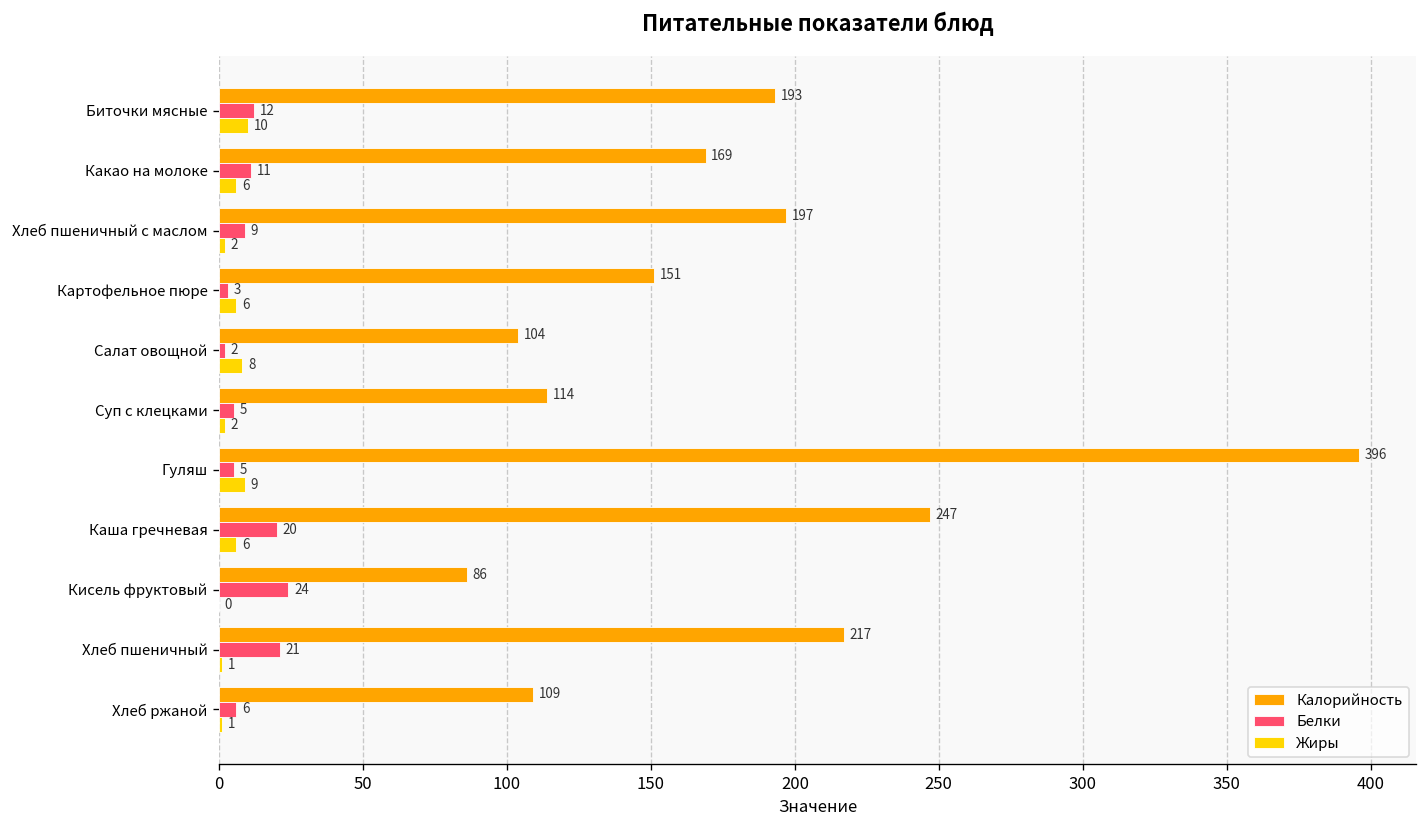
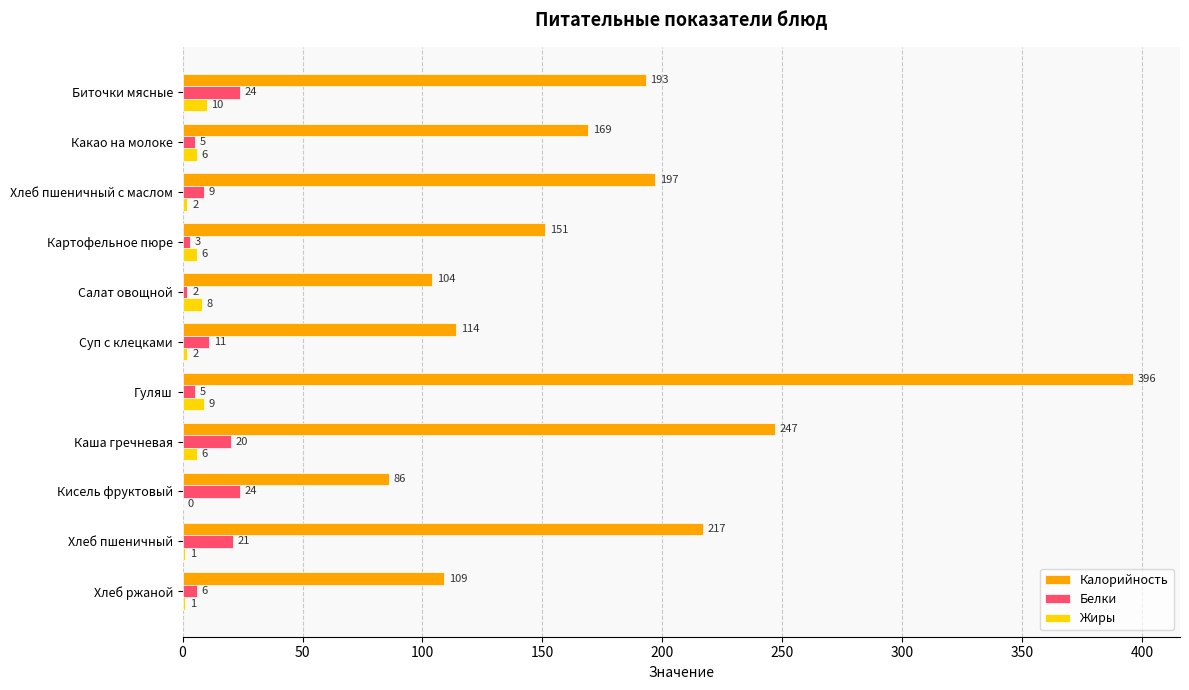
  {
    "Белки": {
-     "Биточки мясные": 12,
-     "Какао на молоке": 11,
+     "Биточки мясные": 24,
+     "Какао на молоке": 5,
      "Хлеб пшеничный с маслом": 9,
      "Картофельное пюре": 3,
      "Салат овощной": 2,
-     "Суп с клецками": 5,
+     "Суп с клецками": 11,
      "Гуляш": 5,
      "Каша гречневая": 20,
      "Кисель фруктовый": 24,
      "Хлеб пшеничный": 21,
      "Хлеб ржаной": 6
    }
  }
